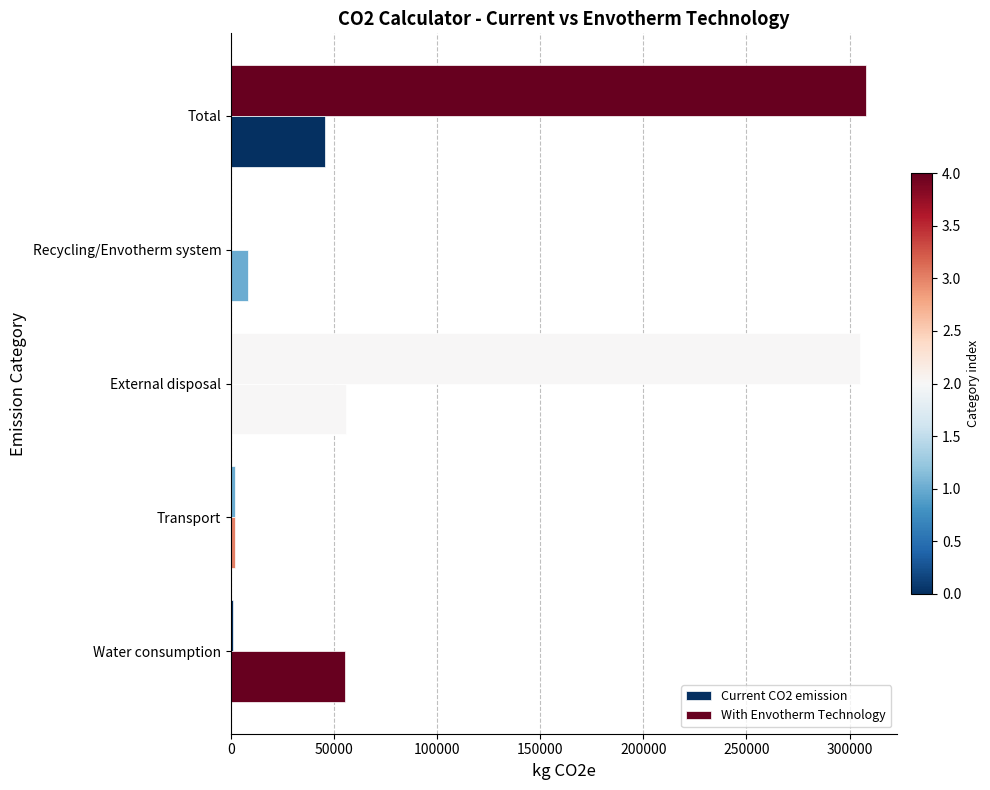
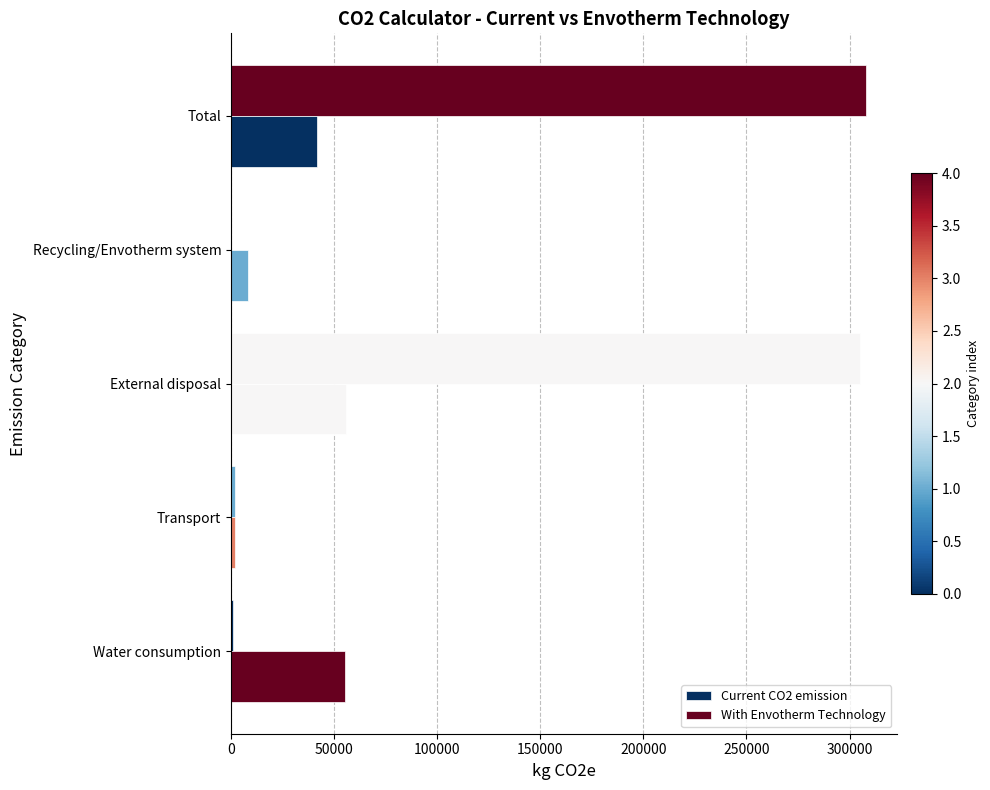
  {
    "Current CO2 emission": {
      "Total": 308000,
      "Recycling/Envotherm system": 0,
      "External disposal": 305000,
      "Transport": 2000
    },
    "With Envotherm Technology": {
-     "Total": 46000,
+     "Total": 41000,
      "Recycling/Envotherm system": 8000,
      "External disposal": 56000,
      "Transport": 2000,
      "Water consumption": 55000
    }
  }
